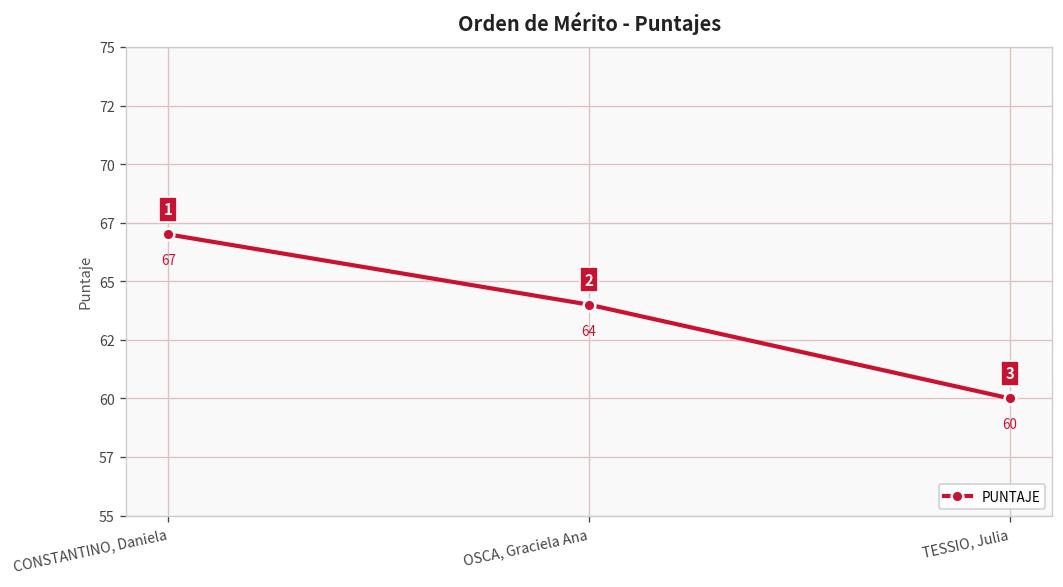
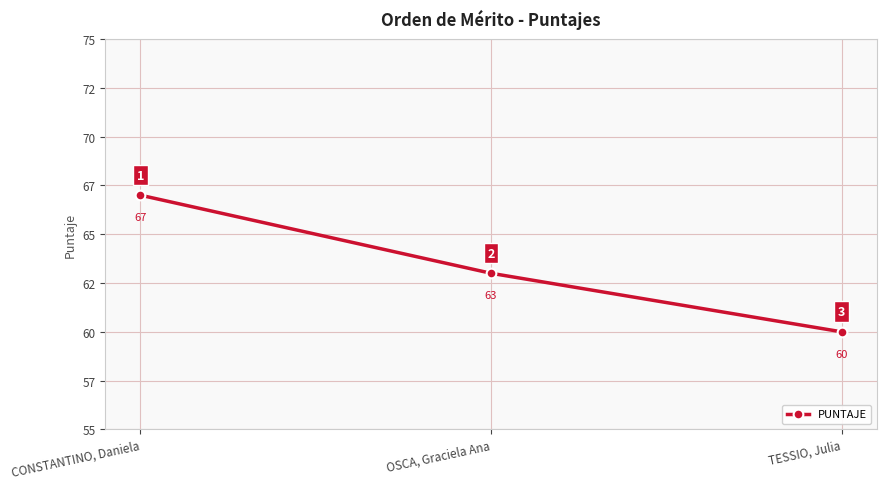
  {
    "CONSTANTINO, Daniela": 67,
-   "OSCA, Graciela Ana": 64,
+   "OSCA, Graciela Ana": 63,
    "TESSIO, Julia": 60
  }
